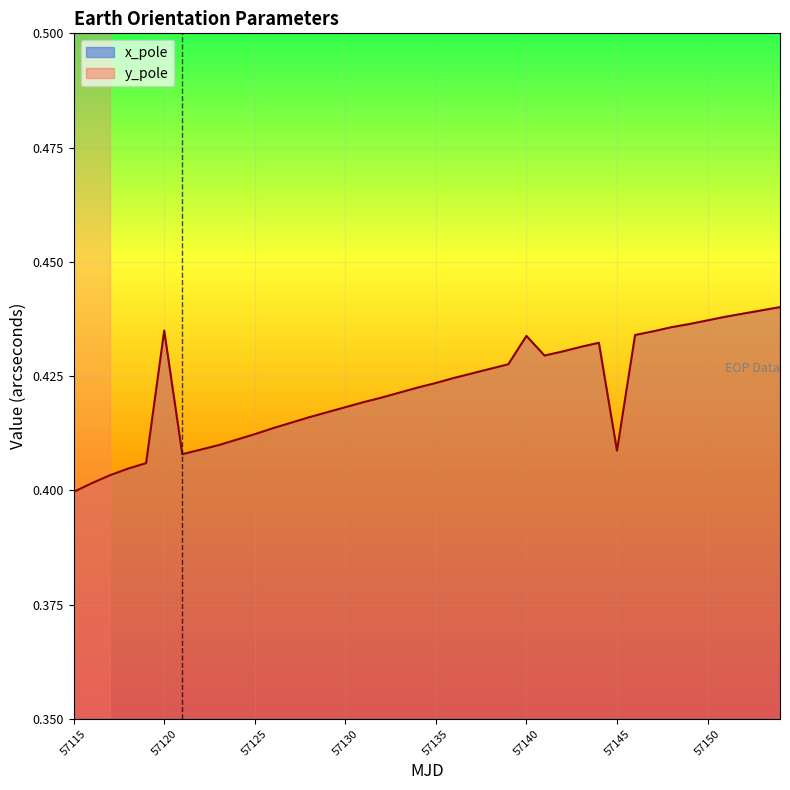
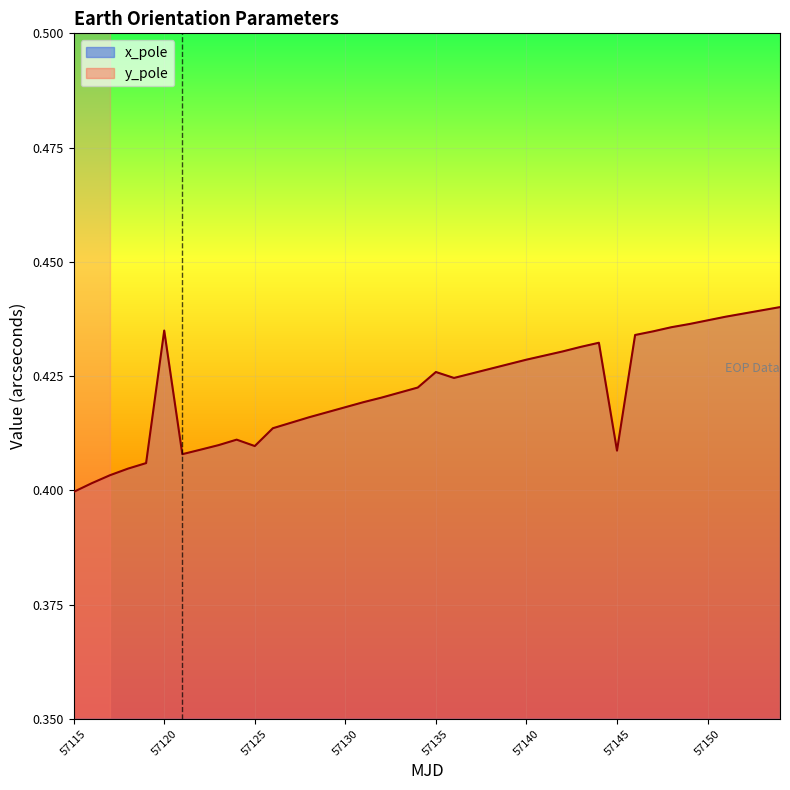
  {
    "y_pole": {
      "57115": 0.400,
      "57120": 0.435,
-     "57125": 0.412,
+     "57125": 0.410,
      "57130": 0.418,
-     "57135": 0.424,
-     "57140": 0.434,
+     "57135": 0.426,
+     "57140": 0.429,
      "57145": 0.409,
      "57150": 0.437
    }
  }
